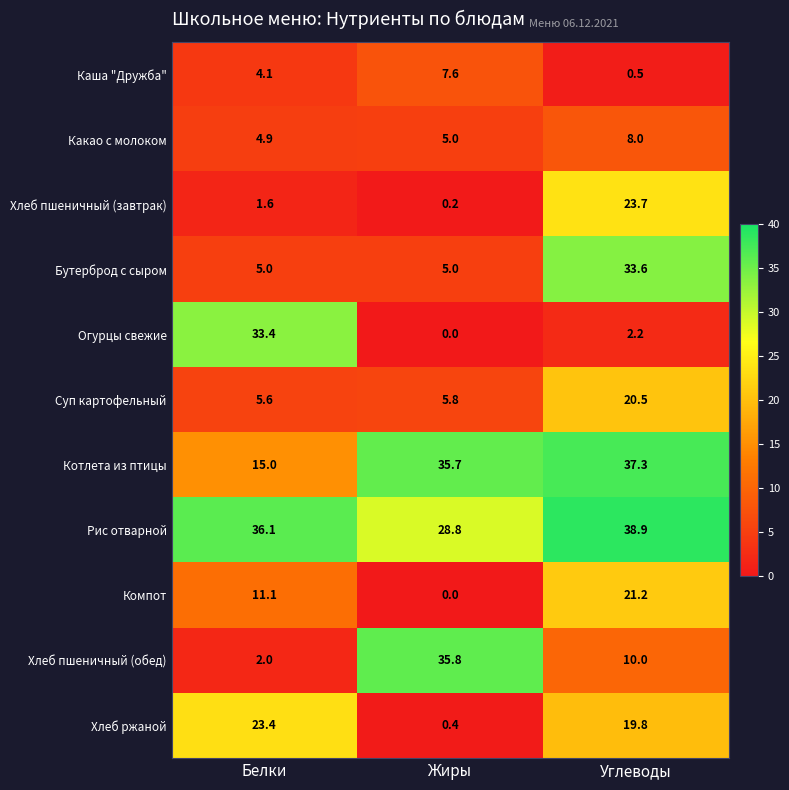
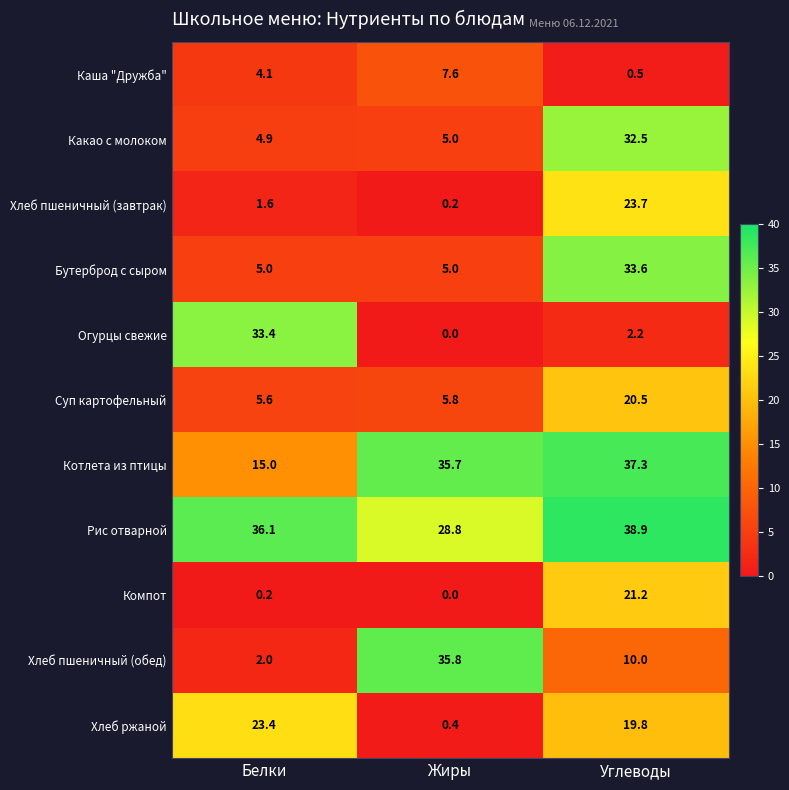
  {
    "Каша \"Дружба\"": {
      "Белки": 4.1,
      "Жиры": 7.6,
      "Углеводы": 0.5
    },
    "Какао с молоком": {
      "Белки": 4.9,
      "Жиры": 5.0,
-     "Углеводы": 8.0
+     "Углеводы": 32.5
    },
    "Хлеб пшеничный (завтрак)": {
      "Белки": 1.6,
      "Жиры": 0.2,
      "Углеводы": 23.7
    },
    "Бутерброд с сыром": {
      "Белки": 5.0,
      "Жиры": 5.0,
      "Углеводы": 33.6
    },
    "Огурцы свежие": {
      "Белки": 33.4,
      "Жиры": 0.0,
      "Углеводы": 2.2
    },
    "Суп картофельный": {
      "Белки": 5.6,
      "Жиры": 5.8,
      "Углеводы": 20.5
    },
    "Котлета из птицы": {
      "Белки": 15.0,
      "Жиры": 35.7,
      "Углеводы": 37.3
    },
    "Рис отварной": {
      "Белки": 36.1,
      "Жиры": 28.8,
      "Углеводы": 38.9
    },
    "Компот": {
-     "Белки": 11.1,
+     "Белки": 0.2,
      "Жиры": 0.0,
      "Углеводы": 21.2
    },
    "Хлеб пшеничный (обед)": {
      "Белки": 2.0,
      "Жиры": 35.8,
      "Углеводы": 10.0
    },
    "Хлеб ржаной": {
      "Белки": 23.4,
      "Жиры": 0.4,
      "Углеводы": 19.8
    }
  }
